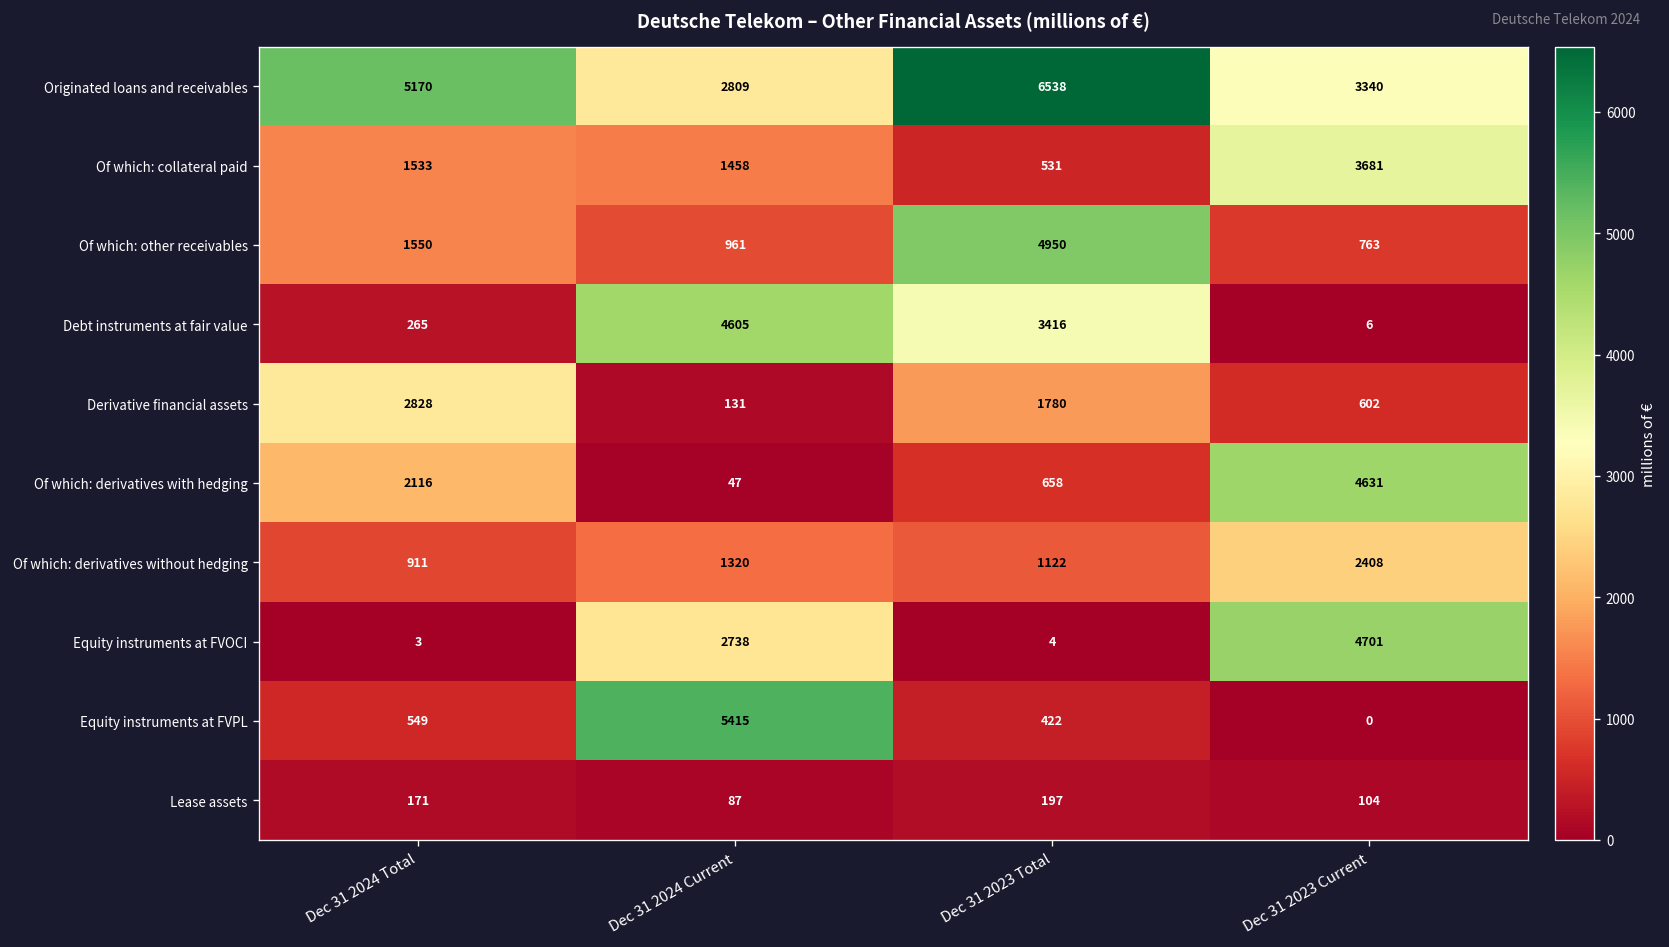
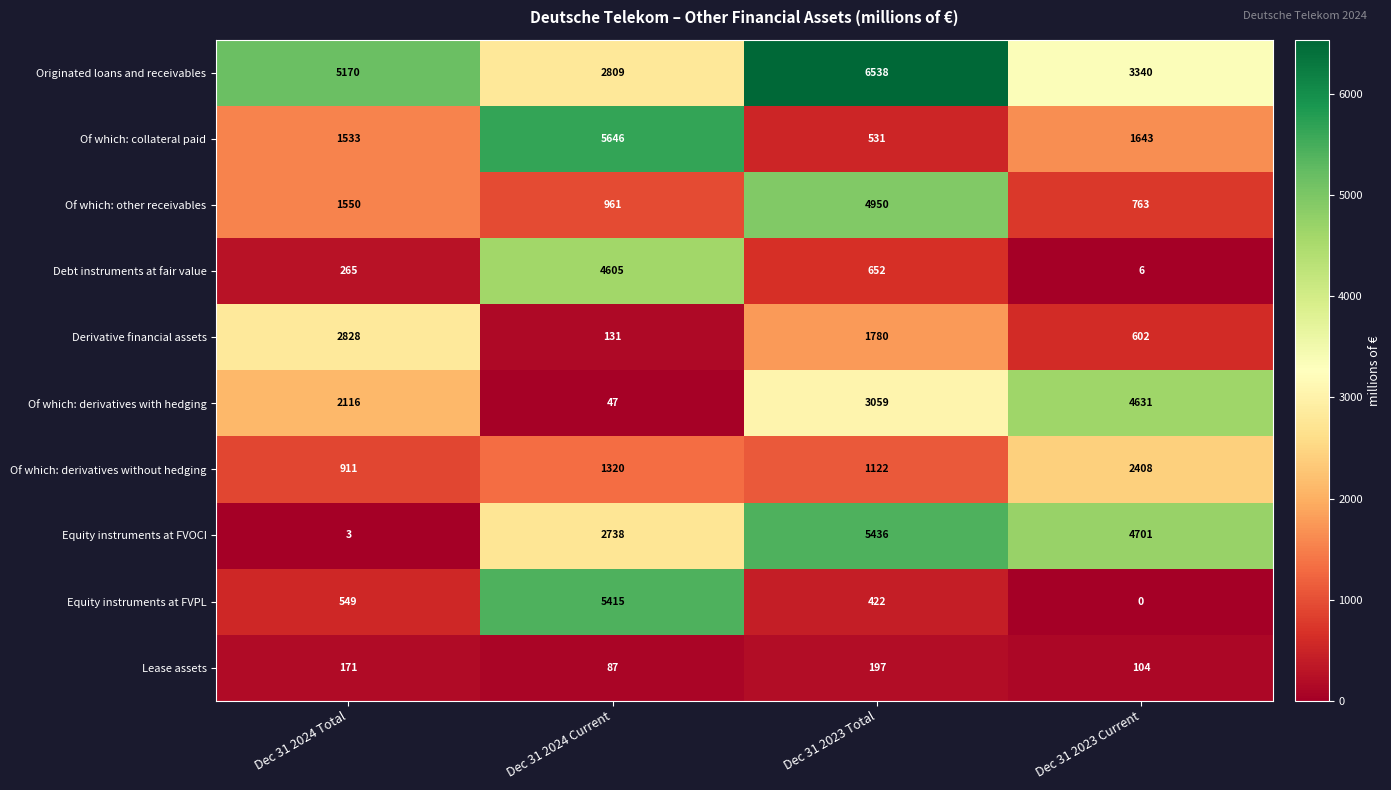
  {
    "Originated loans and receivables": {
      "Dec 31 2024 Total": 5170,
      "Dec 31 2024 Current": 2809,
      "Dec 31 2023 Total": 6538,
      "Dec 31 2023 Current": 3340
    },
    "Of which: collateral paid": {
      "Dec 31 2024 Total": 1533,
-     "Dec 31 2024 Current": 1458,
+     "Dec 31 2024 Current": 5646,
      "Dec 31 2023 Total": 531,
-     "Dec 31 2023 Current": 3681
+     "Dec 31 2023 Current": 1643
    },
    "Of which: other receivables": {
      "Dec 31 2024 Total": 1550,
      "Dec 31 2024 Current": 961,
      "Dec 31 2023 Total": 4950,
      "Dec 31 2023 Current": 763
    },
    "Debt instruments at fair value": {
      "Dec 31 2024 Total": 265,
      "Dec 31 2024 Current": 4605,
-     "Dec 31 2023 Total": 3416,
+     "Dec 31 2023 Total": 652,
      "Dec 31 2023 Current": 6
    },
    "Derivative financial assets": {
      "Dec 31 2024 Total": 2828,
      "Dec 31 2024 Current": 131,
      "Dec 31 2023 Total": 1780,
      "Dec 31 2023 Current": 602
    },
    "Of which: derivatives with hedging": {
      "Dec 31 2024 Total": 2116,
      "Dec 31 2024 Current": 47,
-     "Dec 31 2023 Total": 658,
+     "Dec 31 2023 Total": 3059,
      "Dec 31 2023 Current": 4631
    },
    "Of which: derivatives without hedging": {
      "Dec 31 2024 Total": 911,
      "Dec 31 2024 Current": 1320,
      "Dec 31 2023 Total": 1122,
      "Dec 31 2023 Current": 2408
    },
    "Equity instruments at FVOCI": {
      "Dec 31 2024 Total": 3,
      "Dec 31 2024 Current": 2738,
-     "Dec 31 2023 Total": 4,
+     "Dec 31 2023 Total": 5436,
      "Dec 31 2023 Current": 4701
    },
    "Equity instruments at FVPL": {
      "Dec 31 2024 Total": 549,
      "Dec 31 2024 Current": 5415,
      "Dec 31 2023 Total": 422,
      "Dec 31 2023 Current": 0
    },
    "Lease assets": {
      "Dec 31 2024 Total": 171,
      "Dec 31 2024 Current": 87,
      "Dec 31 2023 Total": 197,
      "Dec 31 2023 Current": 104
    }
  }
